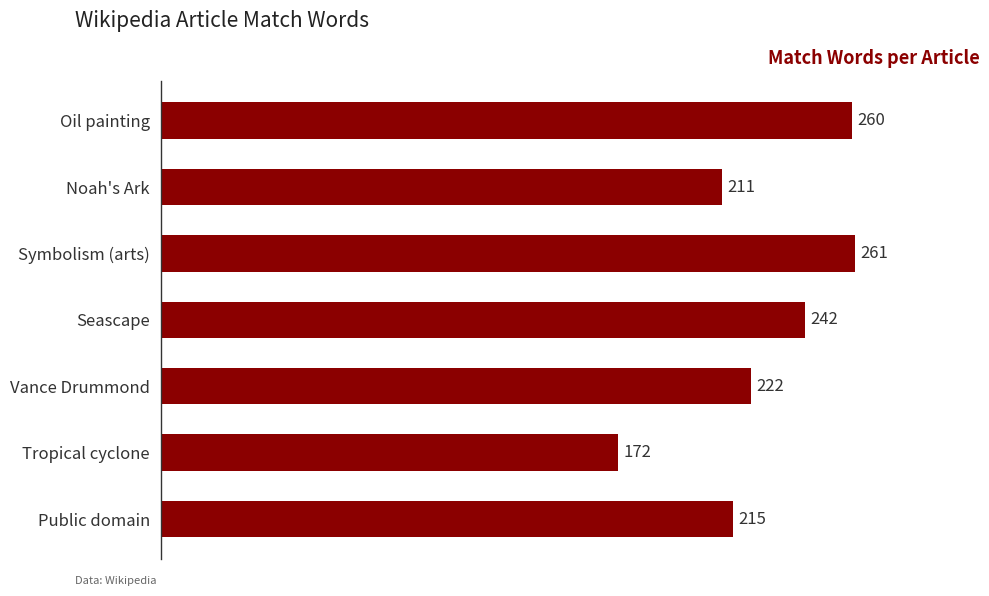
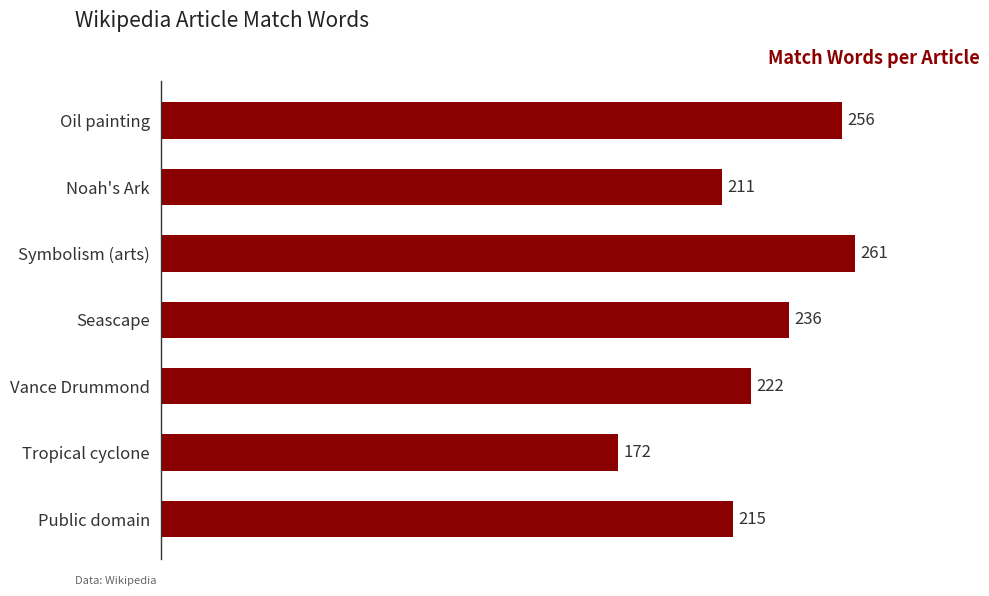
  {
-   "Oil painting": 260,
+   "Oil painting": 256,
    "Noah's Ark": 211,
    "Symbolism (arts)": 261,
-   "Seascape": 242,
+   "Seascape": 236,
    "Vance Drummond": 222,
    "Tropical cyclone": 172,
    "Public domain": 215
  }
